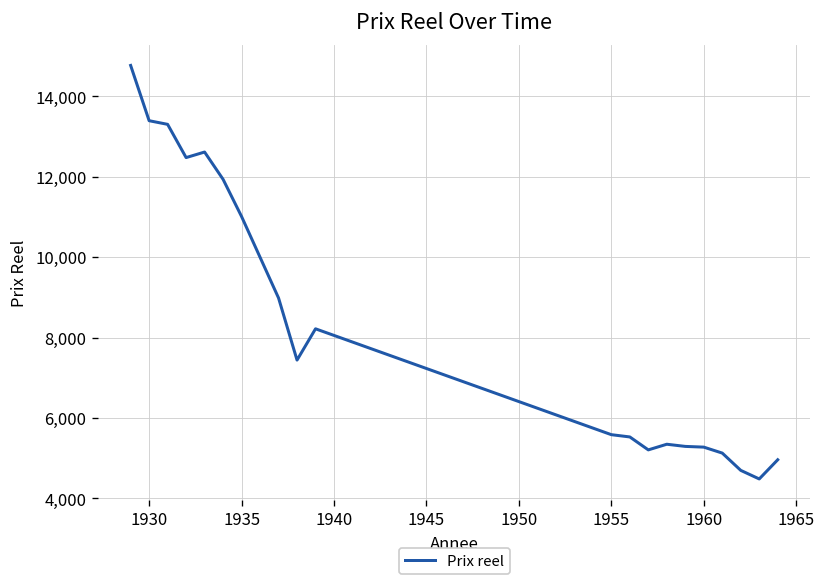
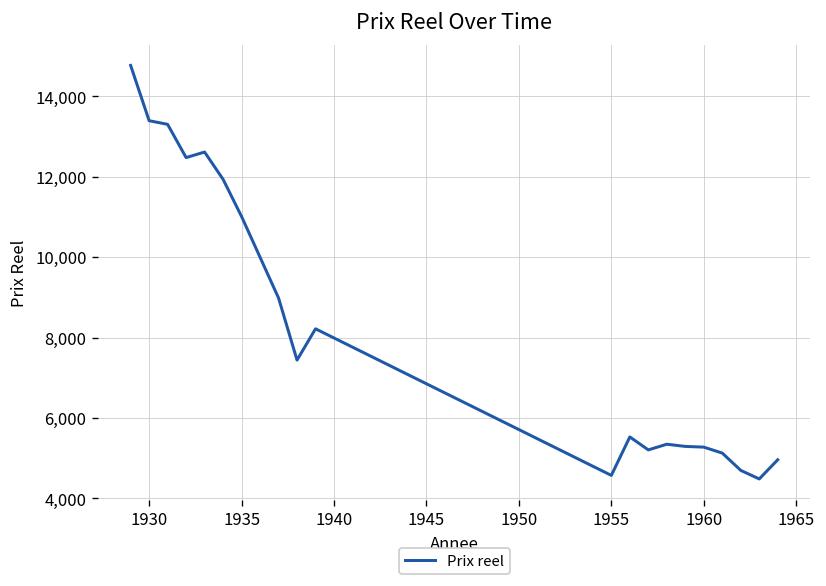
  {
    "1930": "13,400",
    "1935": "11,000",
-   "1955": "5,600",
+   "1955": "4,600",
    "1960": "5,300"
  }
